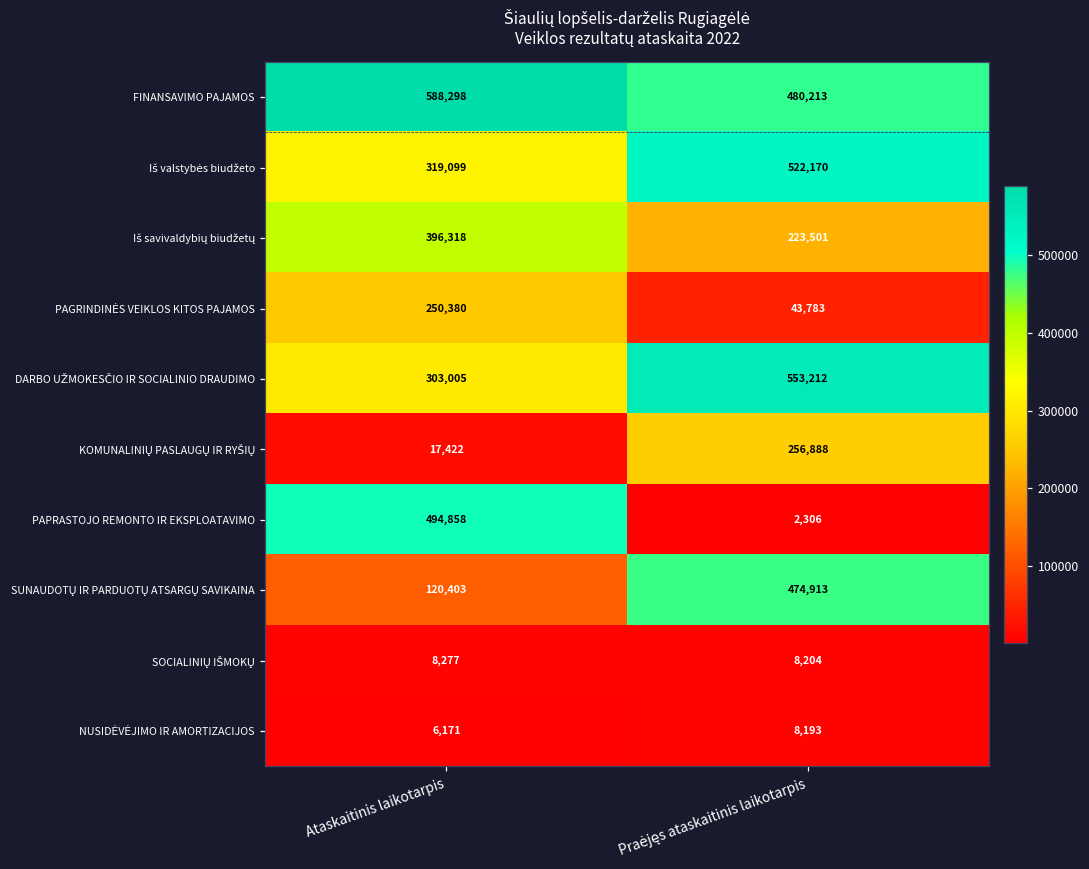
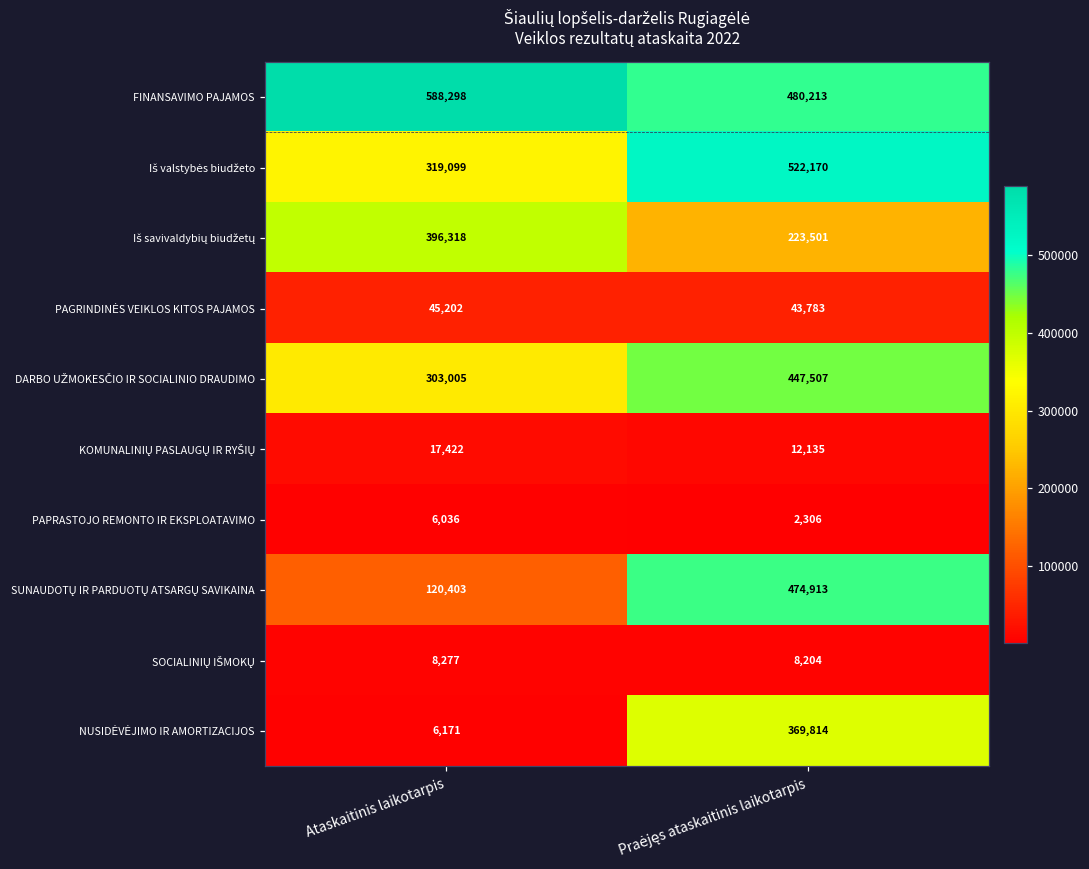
  {
    "FINANSAVIMO PAJAMOS": {
      "Ataskaitinis laikotarpis": "588,298",
      "Praėjęs ataskaitinis laikotarpis": "480,213"
    },
    "Iš valstybės biudžeto": {
      "Ataskaitinis laikotarpis": "319,099",
      "Praėjęs ataskaitinis laikotarpis": "522,170"
    },
    "Iš savivaldybių biudžetų": {
      "Ataskaitinis laikotarpis": "396,318",
      "Praėjęs ataskaitinis laikotarpis": "223,501"
    },
    "PAGRINDINĖS VEIKLOS KITOS PAJAMOS": {
-     "Ataskaitinis laikotarpis": "250,380",
+     "Ataskaitinis laikotarpis": "45,202",
      "Praėjęs ataskaitinis laikotarpis": "43,783"
    },
    "DARBO UŽMOKESČIO IR SOCIALINIO DRAUDIMO": {
      "Ataskaitinis laikotarpis": "303,005",
-     "Praėjęs ataskaitinis laikotarpis": "553,212"
+     "Praėjęs ataskaitinis laikotarpis": "447,507"
    },
    "KOMUNALINIŲ PASLAUGŲ IR RYŠIŲ": {
      "Ataskaitinis laikotarpis": "17,422",
-     "Praėjęs ataskaitinis laikotarpis": "256,888"
+     "Praėjęs ataskaitinis laikotarpis": "12,135"
    },
    "PAPRASTOJO REMONTO IR EKSPLOATAVIMO": {
-     "Ataskaitinis laikotarpis": "494,858",
+     "Ataskaitinis laikotarpis": "6,036",
      "Praėjęs ataskaitinis laikotarpis": "2,306"
    },
    "SUNAUDOTŲ IR PARDUOTŲ ATSARGŲ SAVIKAINA": {
      "Ataskaitinis laikotarpis": "120,403",
      "Praėjęs ataskaitinis laikotarpis": "474,913"
    },
    "SOCIALINIŲ IŠMOKŲ": {
      "Ataskaitinis laikotarpis": "8,277",
      "Praėjęs ataskaitinis laikotarpis": "8,204"
    },
    "NUSIDĖVĖJIMO IR AMORTIZACIJOS": {
      "Ataskaitinis laikotarpis": "6,171",
-     "Praėjęs ataskaitinis laikotarpis": "8,193"
+     "Praėjęs ataskaitinis laikotarpis": "369,814"
    }
  }
